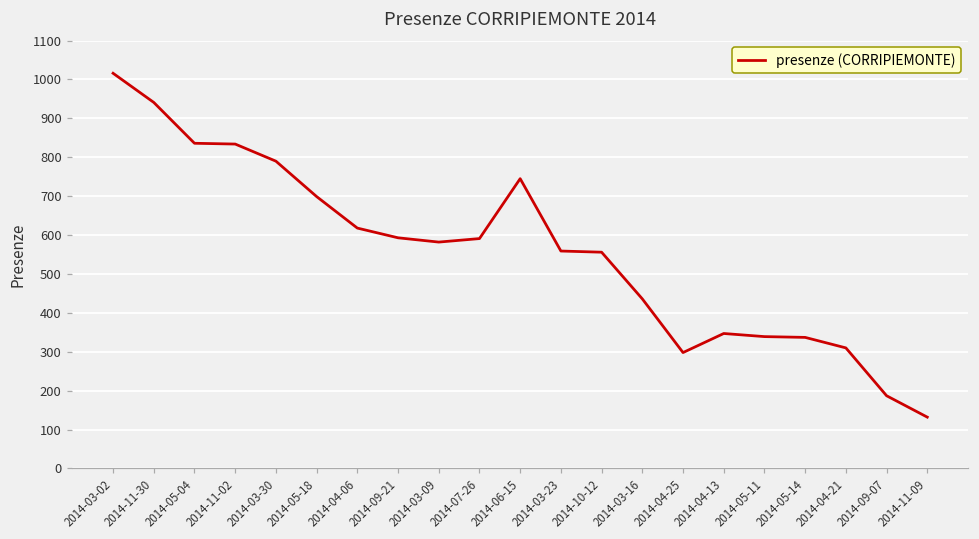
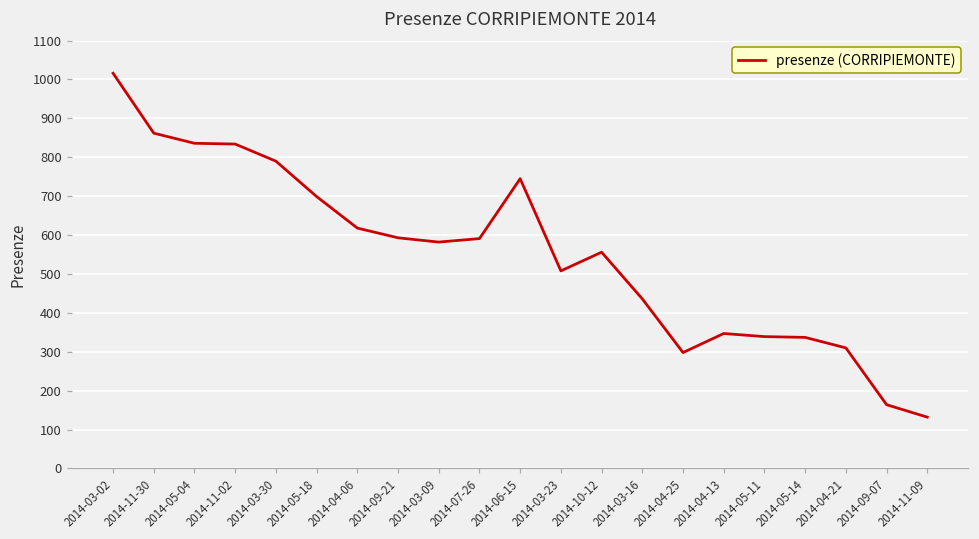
  {
    "2014-03-02": 1020,
-   "2014-11-30": 940,
+   "2014-11-30": 860,
    "2014-05-04": 840,
    "2014-11-02": 830,
    "2014-03-30": 790,
    "2014-05-18": 700,
    "2014-04-06": 620,
    "2014-09-21": 590,
    "2014-03-09": 580,
    "2014-07-26": 590,
    "2014-06-15": 750,
-   "2014-03-23": 560,
+   "2014-03-23": 510,
    "2014-10-12": 560,
    "2014-03-16": 440,
    "2014-04-25": 300,
    "2014-04-13": 350,
    "2014-05-11": 340,
    "2014-05-14": 340,
    "2014-04-21": 310,
-   "2014-09-07": 190,
+   "2014-09-07": 160,
    "2014-11-09": 130
  }
